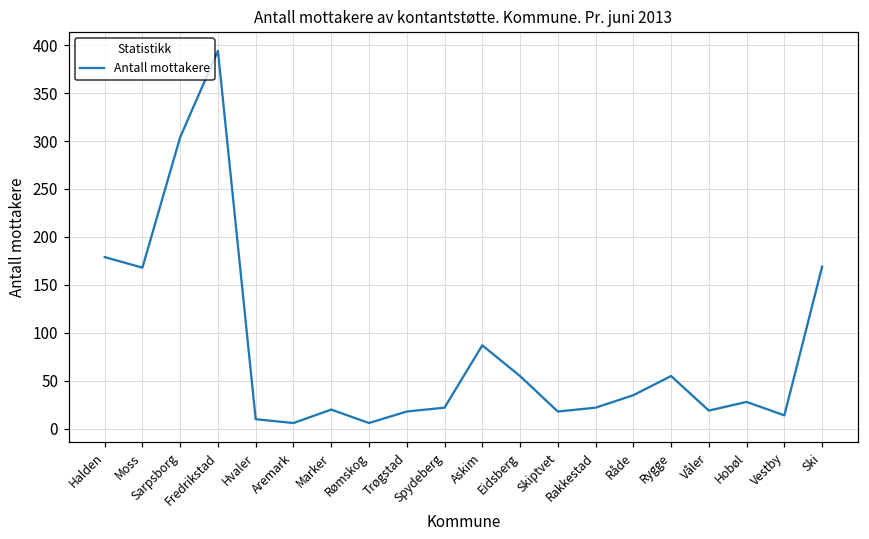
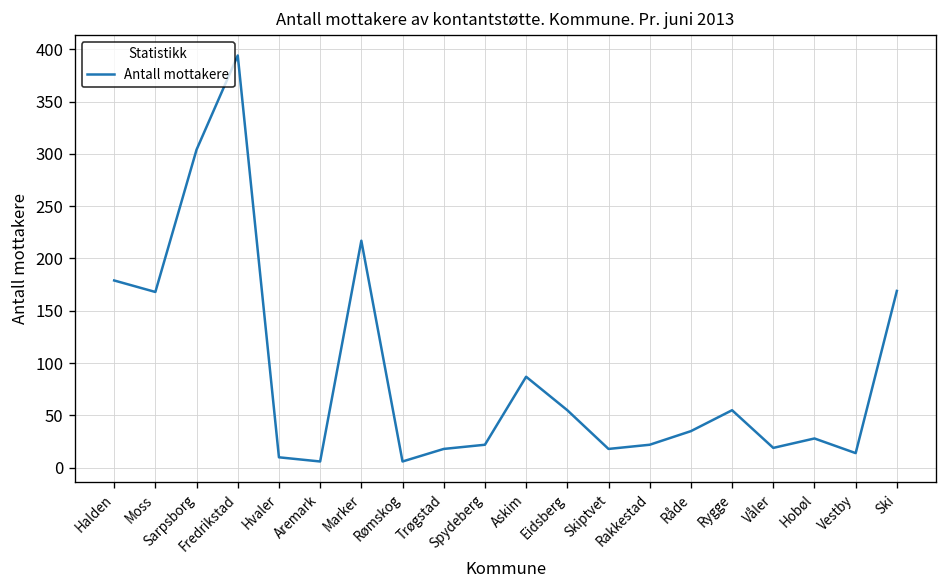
  {
    "Halden": 180,
    "Moss": 170,
    "Sarpsborg": 300,
    "Fredrikstad": 390,
    "Hvaler": 10,
    "Aremark": 10,
-   "Marker": 20,
+   "Marker": 220,
    "Rømskog": 10,
    "Trøgstad": 20,
    "Spydeberg": 20,
    "Askim": 90,
    "Eidsberg": 60,
    "Skiptvet": 20,
    "Rakkestad": 20,
    "Råde": 40,
    "Rygge": 60,
    "Våler": 20,
    "Hobøl": 30,
    "Vestby": 10,
    "Ski": 170
  }
